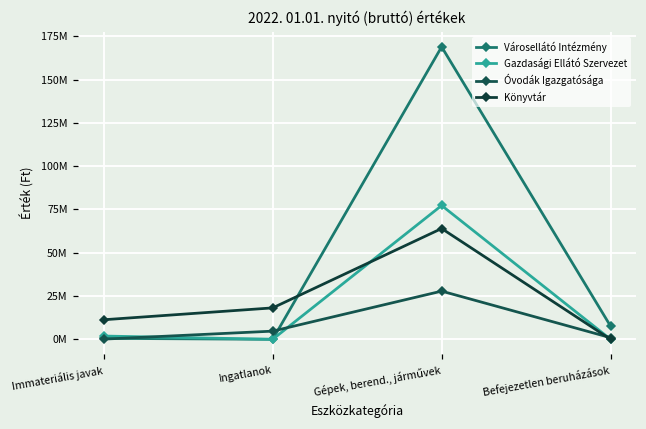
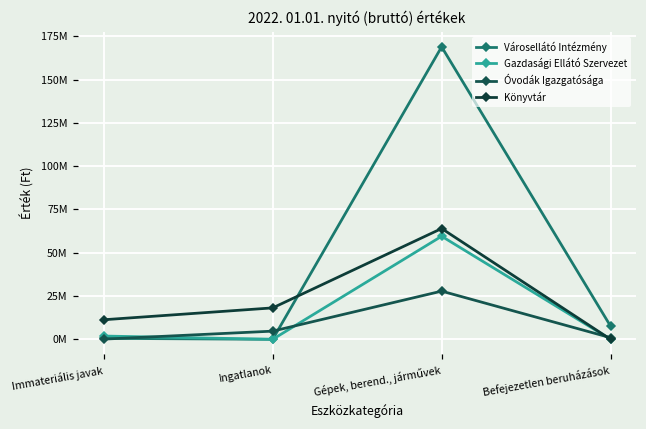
  {
    "Gazdasági Ellátó Szervezet": {
-     "Gépek, berend., járművek": 77000000
+     "Gépek, berend., járművek": 60000000
    }
  }
